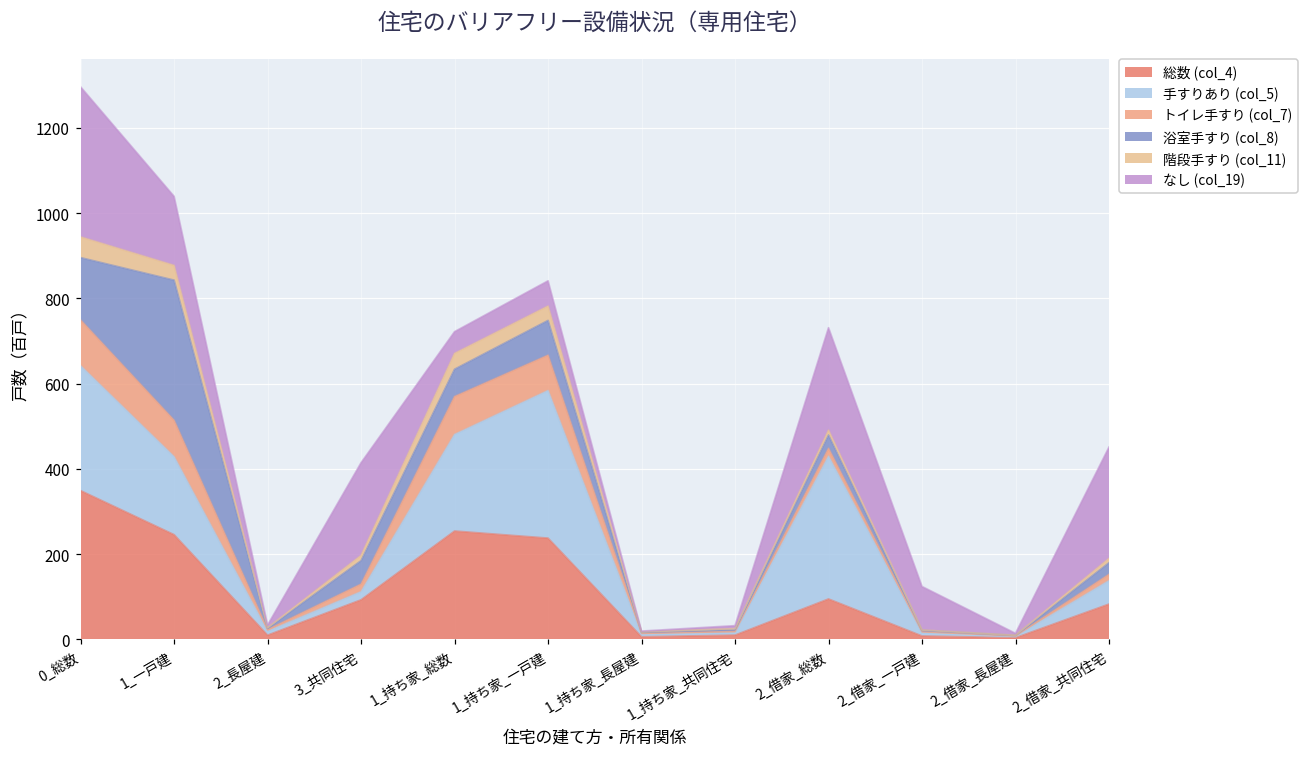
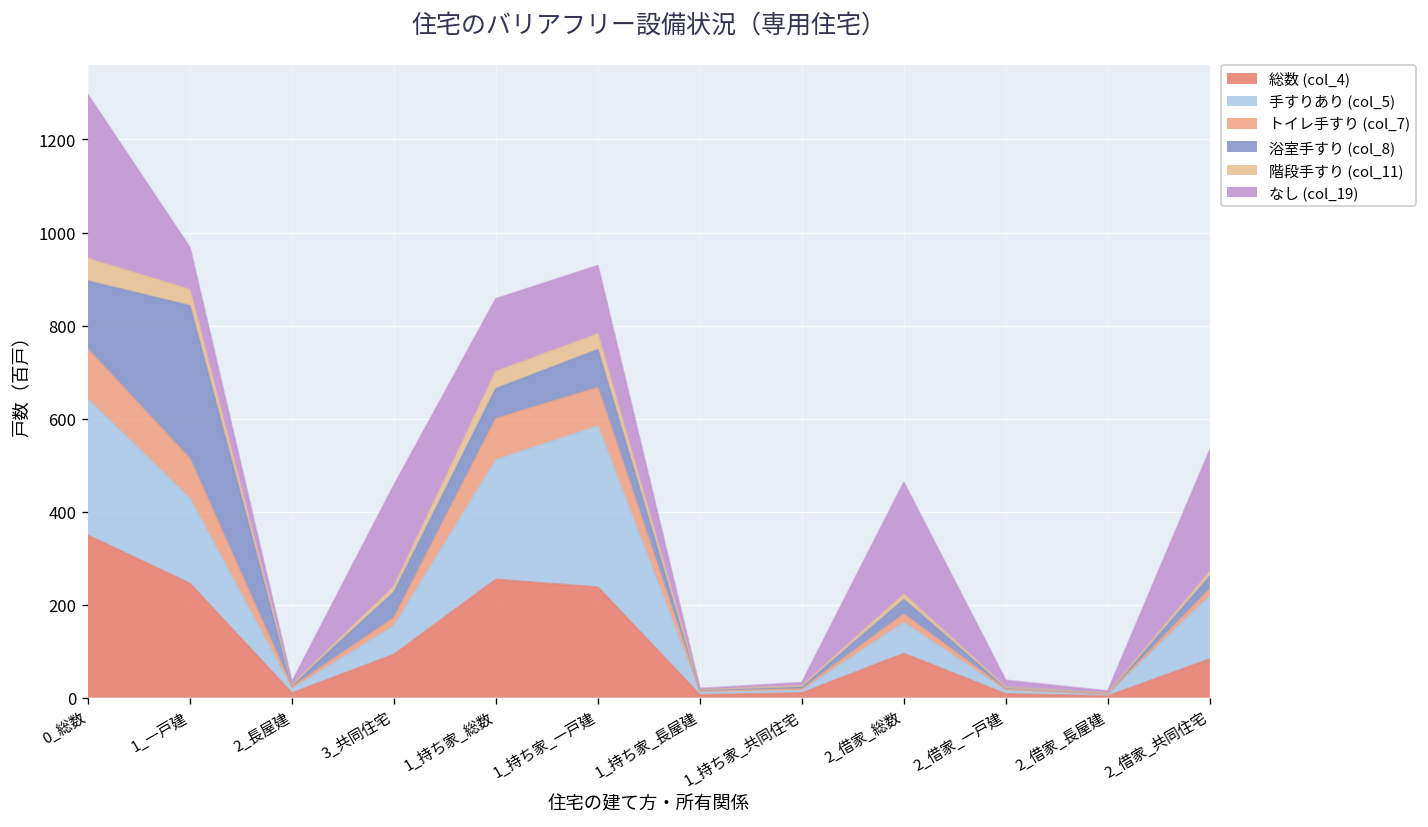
  {
    "手すりあり (col_5)": {
      "0_総数": 290,
      "1_一戸建": 180,
-     "3_共同住宅": 20,
-     "1_持ち家_総数": 230,
+     "3_共同住宅": 60,
+     "1_持ち家_総数": 260,
      "1_持ち家_一戸建": 350,
-     "2_借家_総数": 330,
-     "2_借家_共同住宅": 60
+     "2_借家_総数": 70,
+     "2_借家_共同住宅": 140
    },
    "浴室手すり (col_8)": {
      "0_総数": 150,
      "1_一戸建": 330,
      "3_共同住宅": 50,
      "1_持ち家_総数": 60,
      "1_持ち家_一戸建": 80,
      "2_借家_総数": 30,
      "2_借家_共同住宅": 30
    },
    "なし (col_19)": {
      "0_総数": 350,
-     "1_一戸建": 160,
+     "1_一戸建": 90,
      "3_共同住宅": 220,
-     "1_持ち家_総数": 50,
-     "1_持ち家_一戸建": 60,
+     "1_持ち家_総数": 160,
+     "1_持ち家_一戸建": 150,
      "1_持ち家_共同住宅": 10,
      "2_借家_総数": 240,
-     "2_借家_一戸建": 100,
+     "2_借家_一戸建": 10,
      "2_借家_共同住宅": 260
    }
  }
